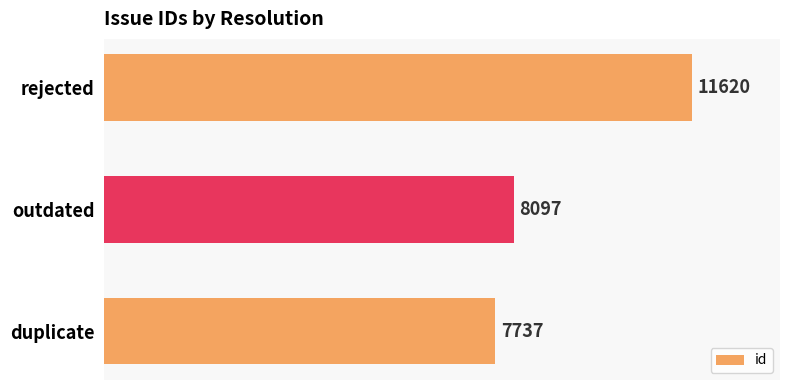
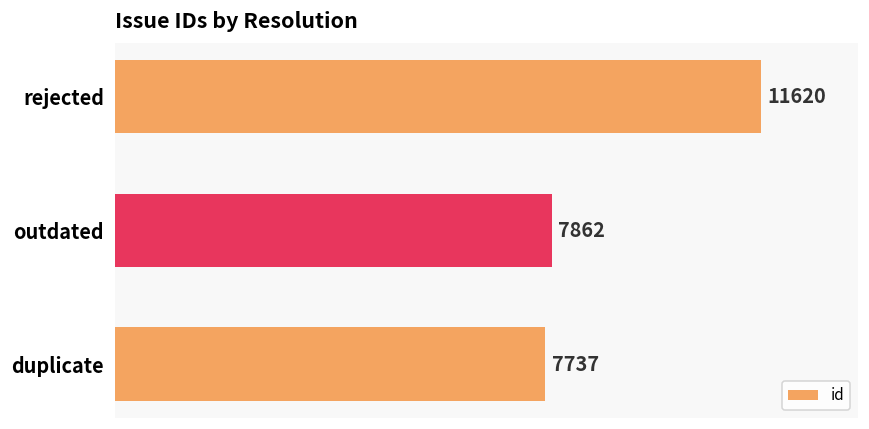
  {
    "rejected": 11620,
-   "outdated": 8097,
+   "outdated": 7862,
    "duplicate": 7737
  }
